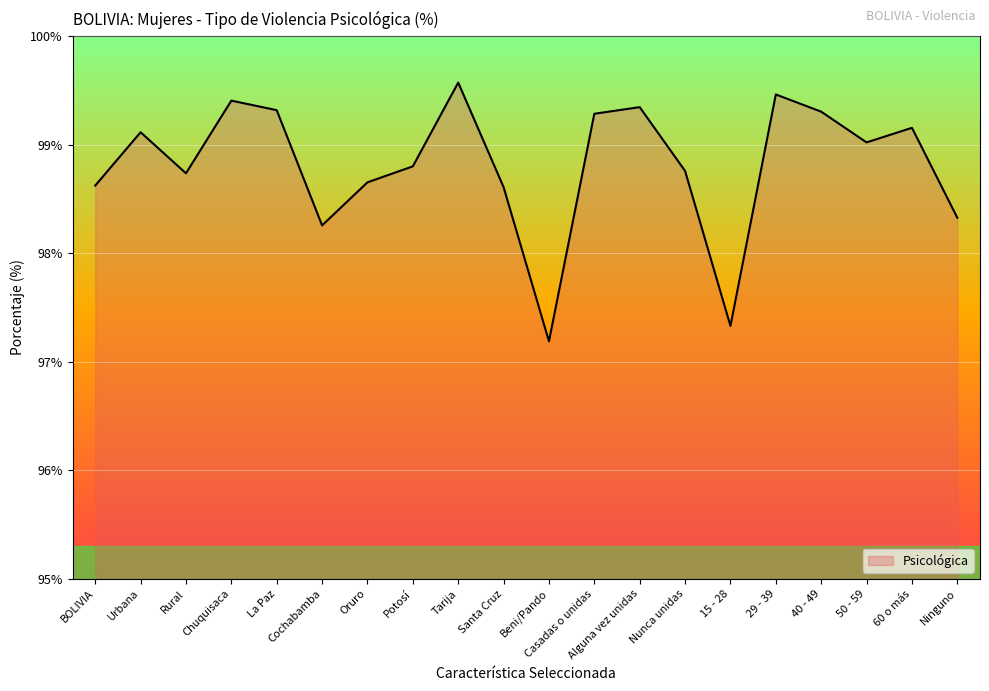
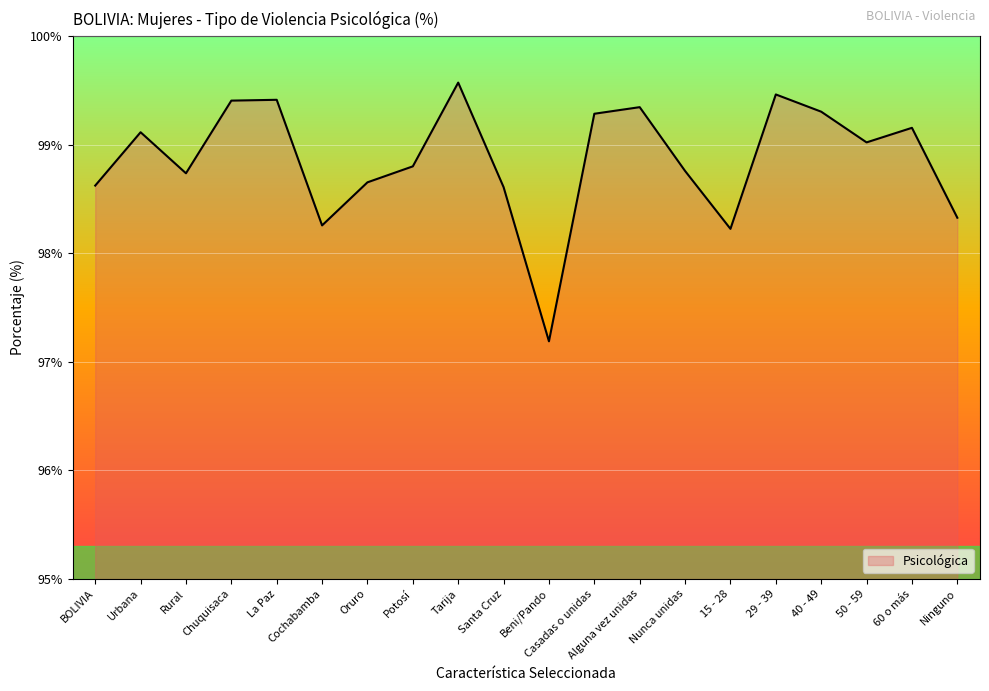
  {
    "BOLIVIA": "98.62%",
    "Urbana": "99.12%",
    "Rural": "98.74%",
    "Chuquisaca": "99.41%",
-   "La Paz": "99.32%",
+   "La Paz": "99.41%",
    "Cochabamba": "98.26%",
    "Oruro": "98.65%",
    "Potosí": "98.80%",
    "Tarija": "99.57%",
    "Santa Cruz": "98.61%",
    "Beni/Pando": "97.19%",
    "Casadas o unidas": "99.29%",
    "Alguna vez unidas": "99.35%",
    "Nunca unidas": "98.76%",
-   "15 - 28": "97.33%",
+   "15 - 28": "98.22%",
    "29 - 39": "99.46%",
    "40 - 49": "99.30%",
    "50 - 59": "99.02%",
    "60 o más": "99.16%",
    "Ninguno": "98.33%"
  }
